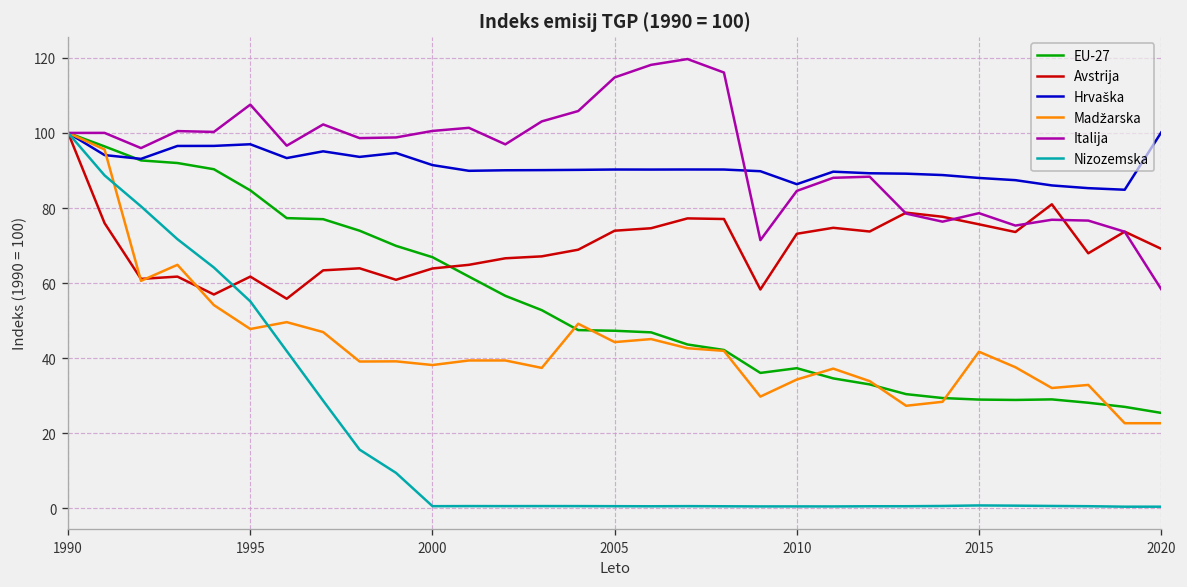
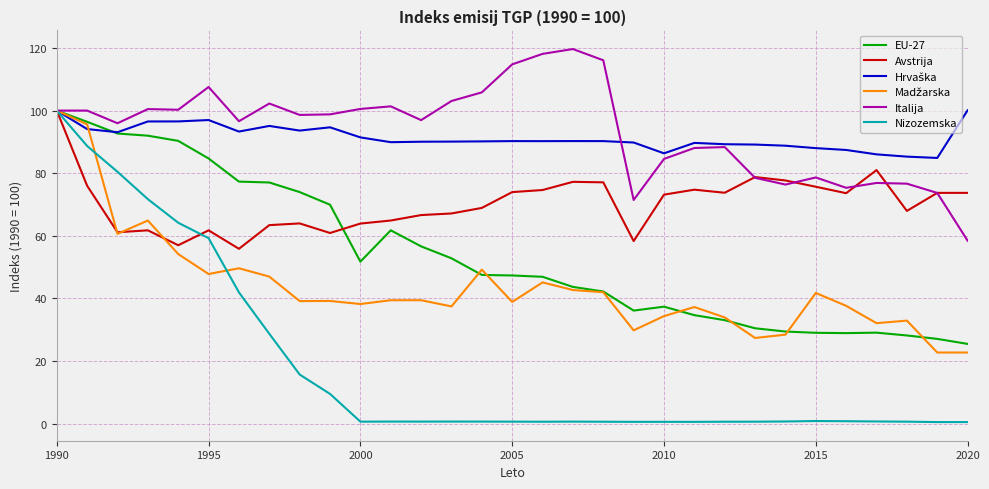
  {
    "EU-27": {
      "1995": 85,
-     "2000": 67,
+     "2000": 52,
      "2005": 47,
      "2010": 37,
      "2015": 29,
      "2020": 25
    },
    "Avstrija": {
      "1995": 62,
      "2000": 64,
      "2005": 74,
      "2010": 73,
      "2015": 76,
-     "2020": 69
+     "2020": 74
    },
    "Hrvaška": {
      "1995": 97,
      "2000": 91,
      "2005": 90,
      "2010": 86,
      "2015": 88,
      "2020": 100
    },
    "Madžarska": {
      "1995": 48,
      "2000": 38,
-     "2005": 44,
+     "2005": 39,
      "2010": 34,
      "2015": 42,
      "2020": 23
    },
    "Italija": {
      "1995": 108,
      "2000": 101,
      "2005": 115,
      "2010": 85,
      "2015": 79,
      "2020": 58
    },
    "Nizozemska": {
-     "1995": 55,
+     "1995": 59,
      "2000": 1,
      "2005": 1,
      "2010": 1,
      "2015": 1,
      "2020": 0
    }
  }
